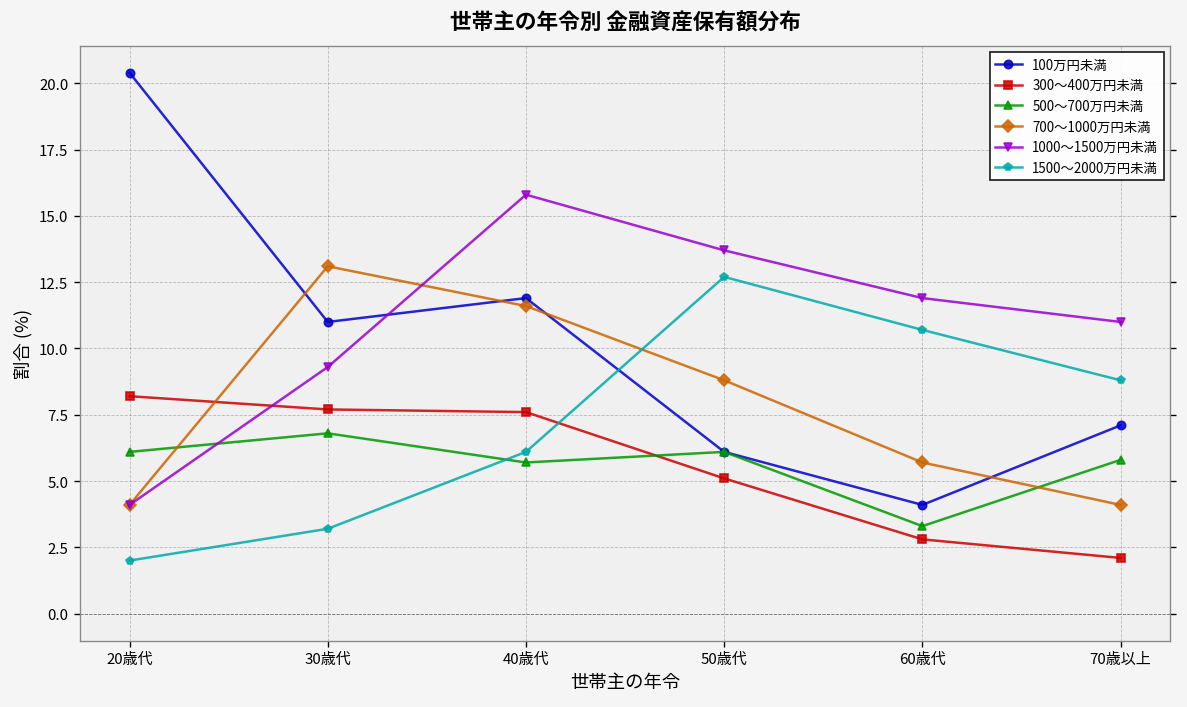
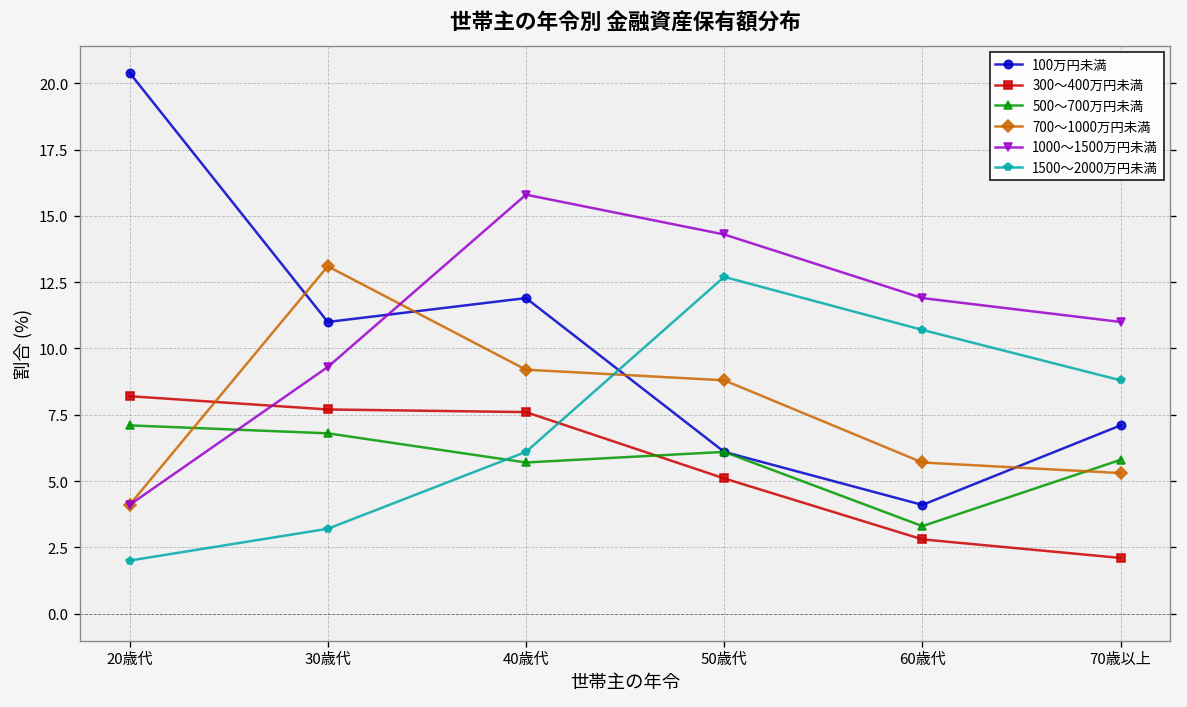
  {
    "100万円未満": {
      "20歳代": 20.4,
      "30歳代": 11.0,
      "40歳代": 11.9,
      "60歳代": 4.1,
      "70歳以上": 7.1
    },
    "300～400万円未満": {
      "20歳代": 8.2,
      "30歳代": 7.7,
      "40歳代": 7.6,
      "50歳代": 5.1,
      "60歳代": 2.8,
      "70歳以上": 2.1
    },
    "500～700万円未満": {
-     "20歳代": 6.1,
+     "20歳代": 7.1,
      "30歳代": 6.8,
      "40歳代": 5.7,
      "60歳代": 3.3,
      "70歳以上": 5.8
    },
    "700～1000万円未満": {
      "30歳代": 13.1,
-     "40歳代": 11.6,
+     "40歳代": 9.2,
      "50歳代": 8.8,
      "60歳代": 5.7,
-     "70歳以上": 4.1
+     "70歳以上": 5.3
    },
    "1000～1500万円未満": {
      "30歳代": 9.3,
      "40歳代": 15.8,
-     "50歳代": 13.7,
+     "50歳代": 14.3,
      "60歳代": 11.9,
      "70歳以上": 11.0
    },
    "1500～2000万円未満": {
      "20歳代": 2.0,
      "30歳代": 3.2,
      "40歳代": 6.1,
      "50歳代": 12.7,
      "60歳代": 10.7,
      "70歳以上": 8.8
    }
  }
